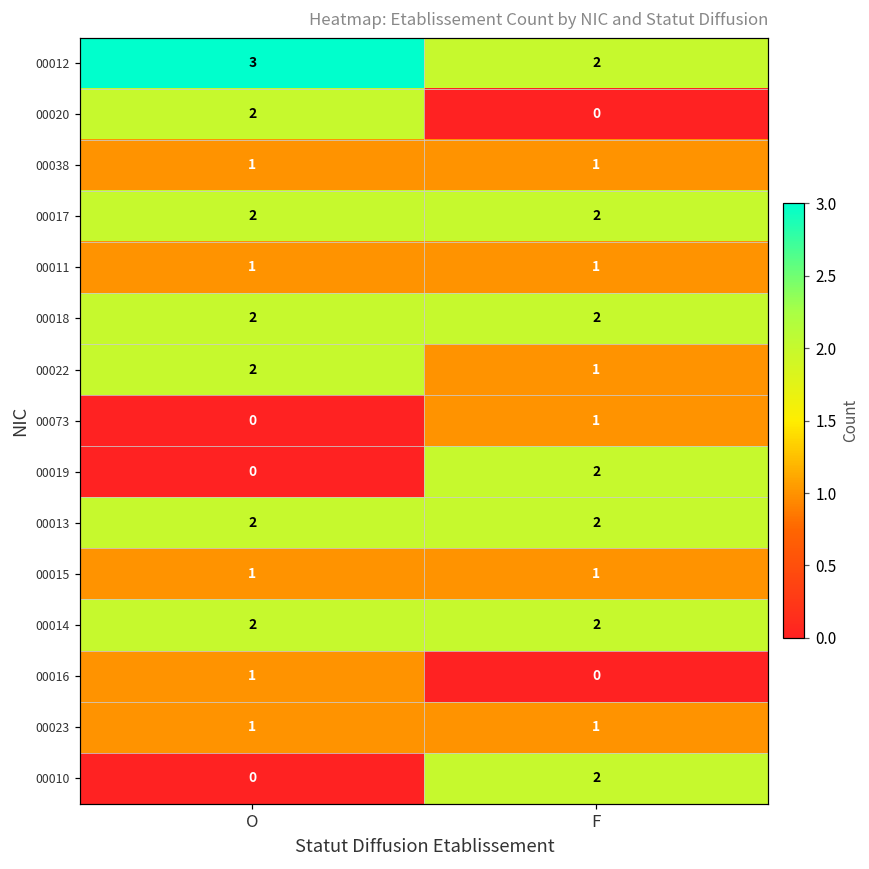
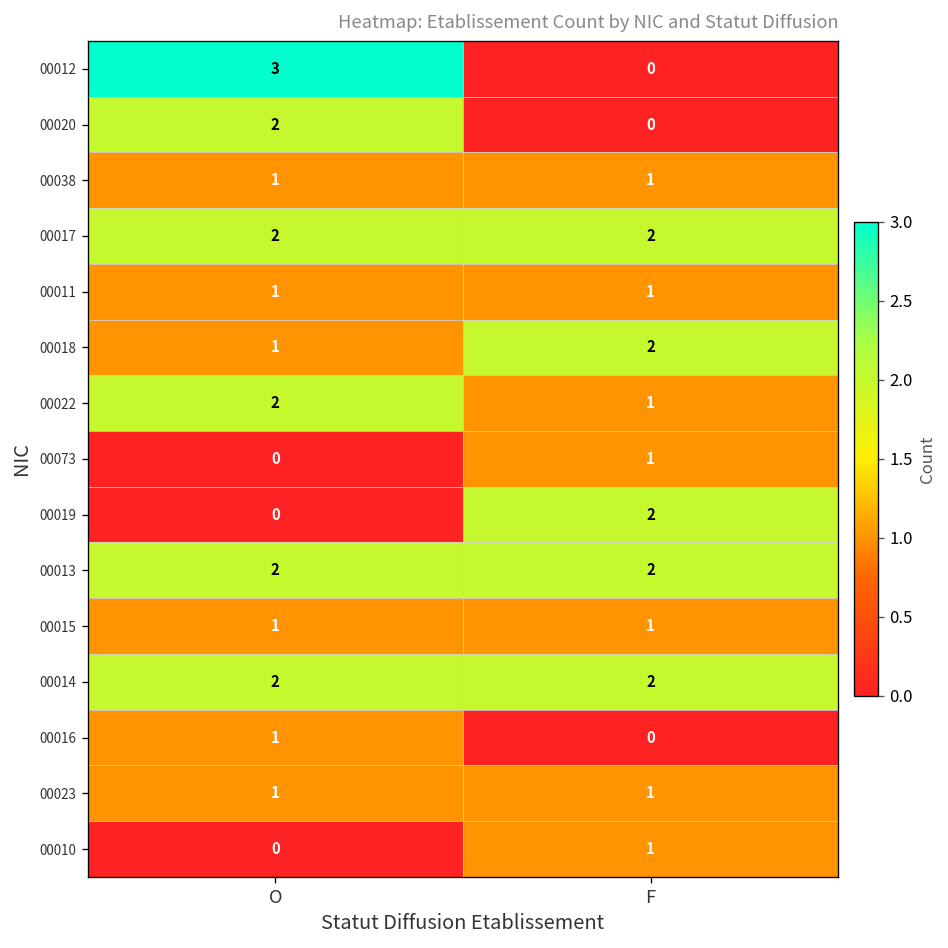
  {
    "00012": {
      "O": 3,
-     "F": 2
+     "F": 0
    },
    "00020": {
      "O": 2,
      "F": 0
    },
    "00038": {
      "O": 1,
      "F": 1
    },
    "00017": {
      "O": 2,
      "F": 2
    },
    "00011": {
      "O": 1,
      "F": 1
    },
    "00018": {
-     "O": 2,
+     "O": 1,
      "F": 2
    },
    "00022": {
      "O": 2,
      "F": 1
    },
    "00073": {
      "O": 0,
      "F": 1
    },
    "00019": {
      "O": 0,
      "F": 2
    },
    "00013": {
      "O": 2,
      "F": 2
    },
    "00015": {
      "O": 1,
      "F": 1
    },
    "00014": {
      "O": 2,
      "F": 2
    },
    "00016": {
      "O": 1,
      "F": 0
    },
    "00023": {
      "O": 1,
      "F": 1
    },
    "00010": {
      "O": 0,
-     "F": 2
+     "F": 1
    }
  }
